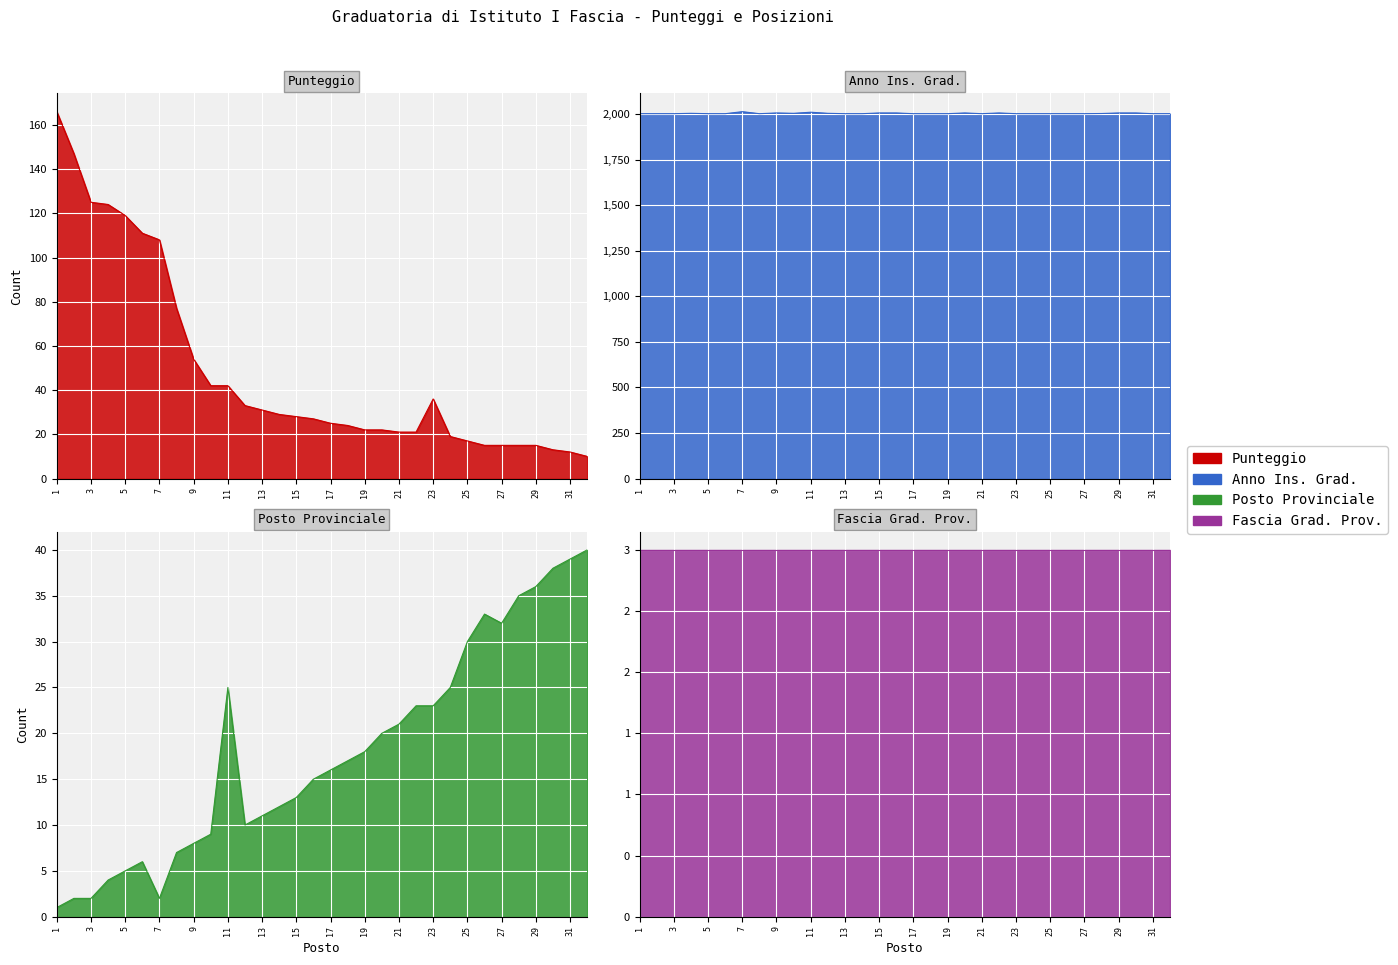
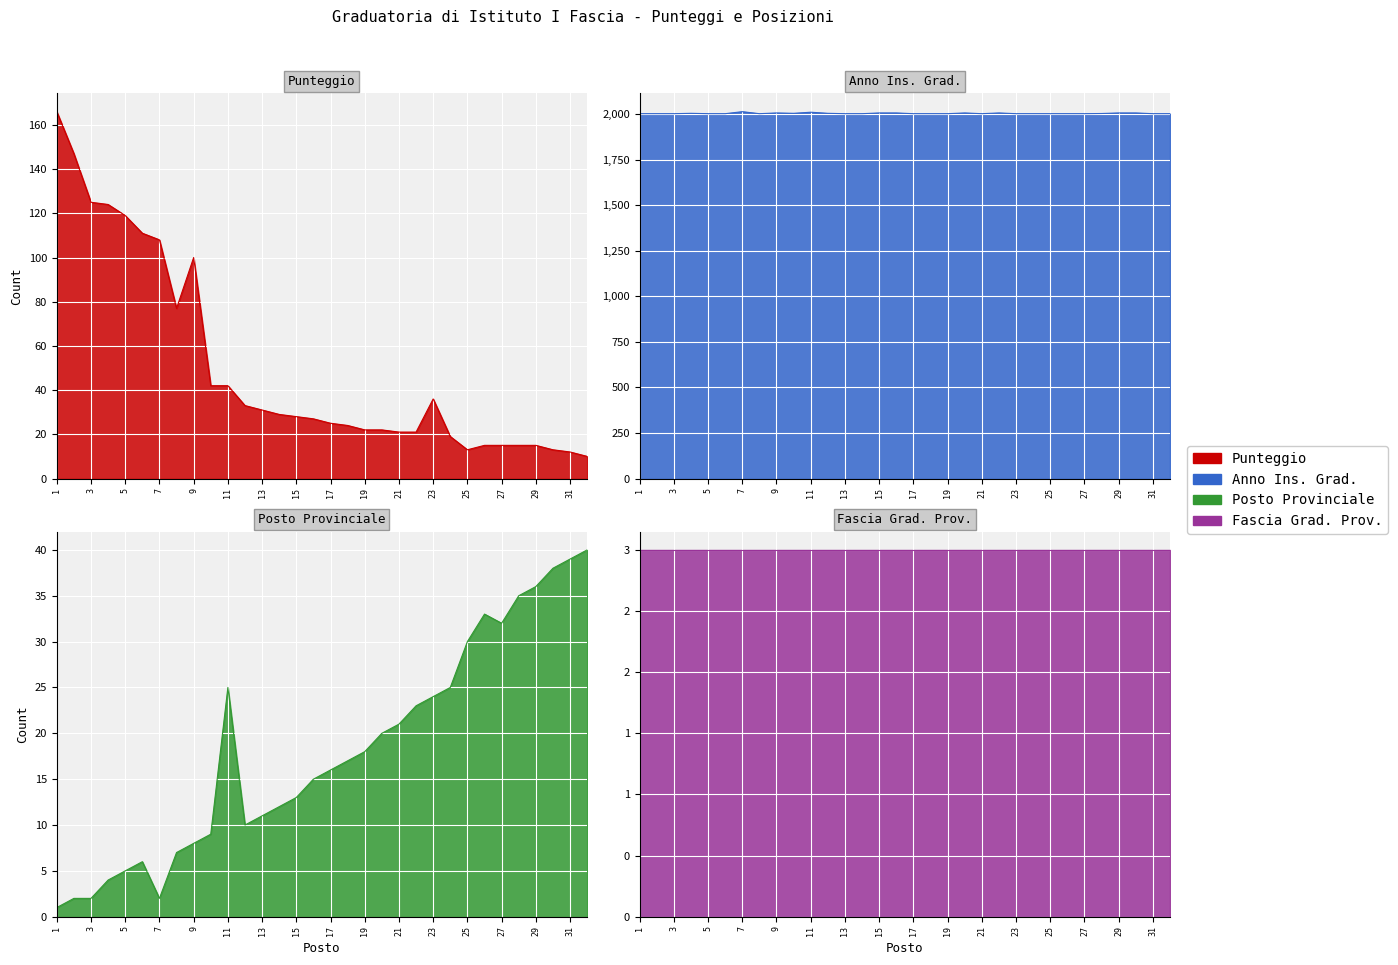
  {
    "Punteggio": {
      "1": "166",
      "3": "125",
      "5": "119",
      "7": "108",
-     "9": "54",
+     "9": "100",
      "11": "42",
      "13": "31",
      "15": "28",
      "17": "25",
      "19": "22",
      "21": "21",
      "23": "36",
-     "25": "17",
+     "25": "13",
      "27": "15",
      "29": "15",
      "31": "12"
    },
    "Anno Ins. Grad.": {
      "1": "2,000",
      "3": "2,000",
      "5": "2,000",
      "7": "2,010",
      "9": "2,010",
      "11": "2,010",
      "13": "2,000",
      "15": "2,010",
      "17": "2,000",
      "19": "2,000",
      "21": "2,000",
      "23": "2,000",
      "25": "2,000",
      "27": "2,000",
      "29": "2,010",
      "31": "2,000"
    },
    "Posto Provinciale": {
      "1": "1",
      "3": "2",
      "5": "5",
      "7": "2",
      "9": "8",
      "11": "25",
      "13": "11",
      "15": "13",
      "17": "16",
      "19": "18",
      "21": "21",
-     "23": "23",
+     "23": "24",
      "25": "30",
      "27": "32",
      "29": "36",
      "31": "39"
    }
  }
